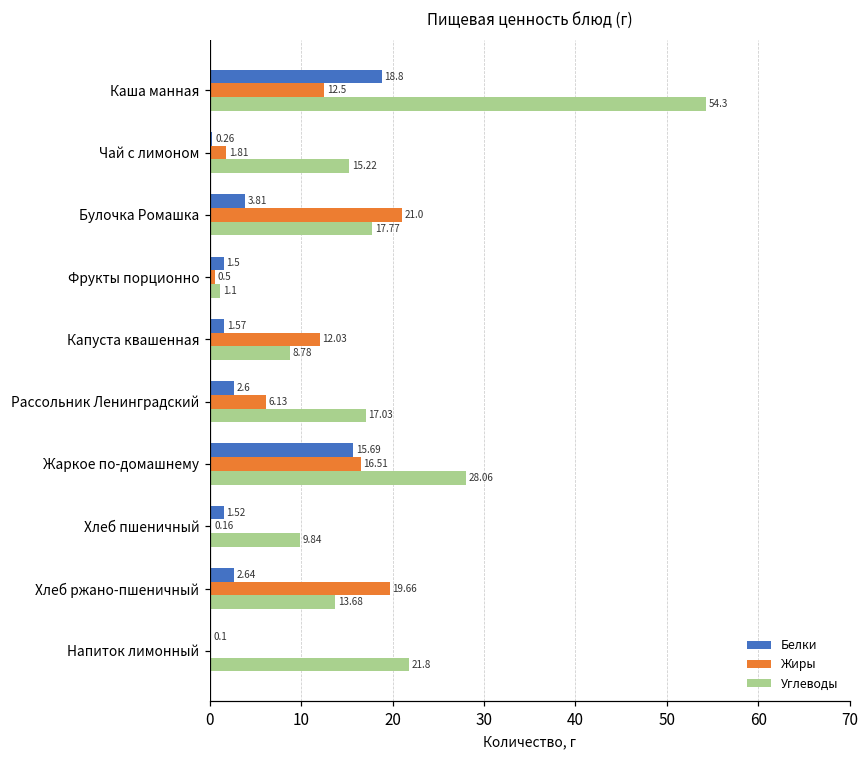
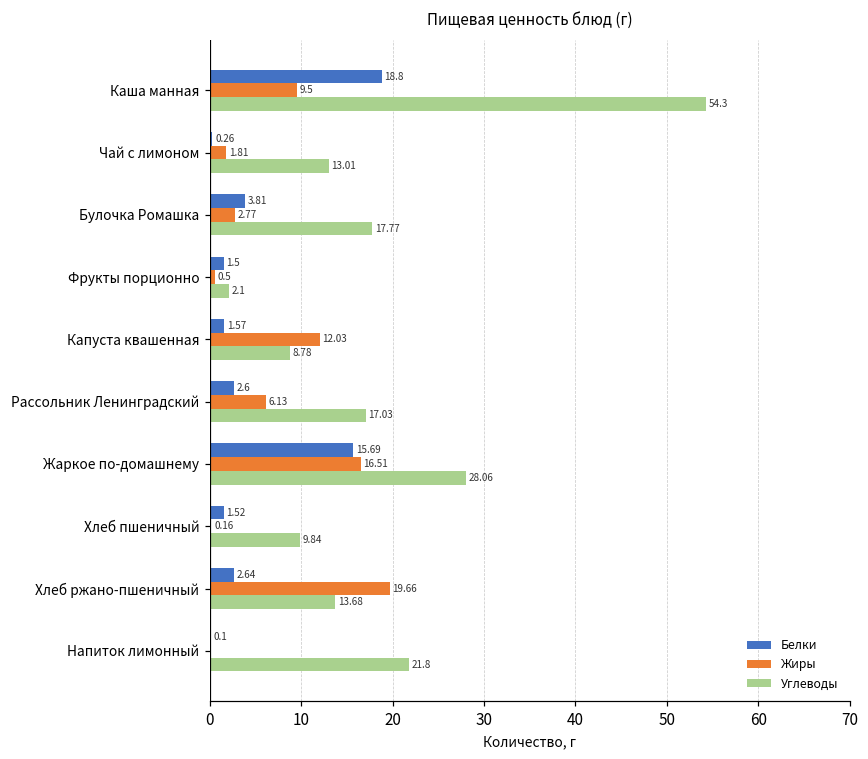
  {
    "Белки": {
      "Каша манная": 18.8,
      "Чай с лимоном": 0.26,
      "Булочка Ромашка": 3.81,
      "Фрукты порционно": 1.5,
      "Капуста квашенная": 1.57,
      "Рассольник Ленинградский": 2.6,
      "Жаркое по-домашнему": 15.69,
      "Хлеб пшеничный": 1.52,
      "Хлеб ржано-пшеничный": 2.64,
      "Напиток лимонный": 0.1
    },
    "Жиры": {
-     "Каша манная": 12.5,
+     "Каша манная": 9.5,
      "Чай с лимоном": 1.81,
-     "Булочка Ромашка": 21.0,
+     "Булочка Ромашка": 2.77,
      "Фрукты порционно": 0.5,
      "Капуста квашенная": 12.03,
      "Рассольник Ленинградский": 6.13,
      "Жаркое по-домашнему": 16.51,
      "Хлеб пшеничный": 0.16,
      "Хлеб ржано-пшеничный": 19.66
    },
    "Углеводы": {
      "Каша манная": 54.3,
-     "Чай с лимоном": 15.22,
+     "Чай с лимоном": 13.01,
      "Булочка Ромашка": 17.77,
-     "Фрукты порционно": 1.1,
+     "Фрукты порционно": 2.1,
      "Капуста квашенная": 8.78,
      "Рассольник Ленинградский": 17.03,
      "Жаркое по-домашнему": 28.06,
      "Хлеб пшеничный": 9.84,
      "Хлеб ржано-пшеничный": 13.68,
      "Напиток лимонный": 21.8
    }
  }
